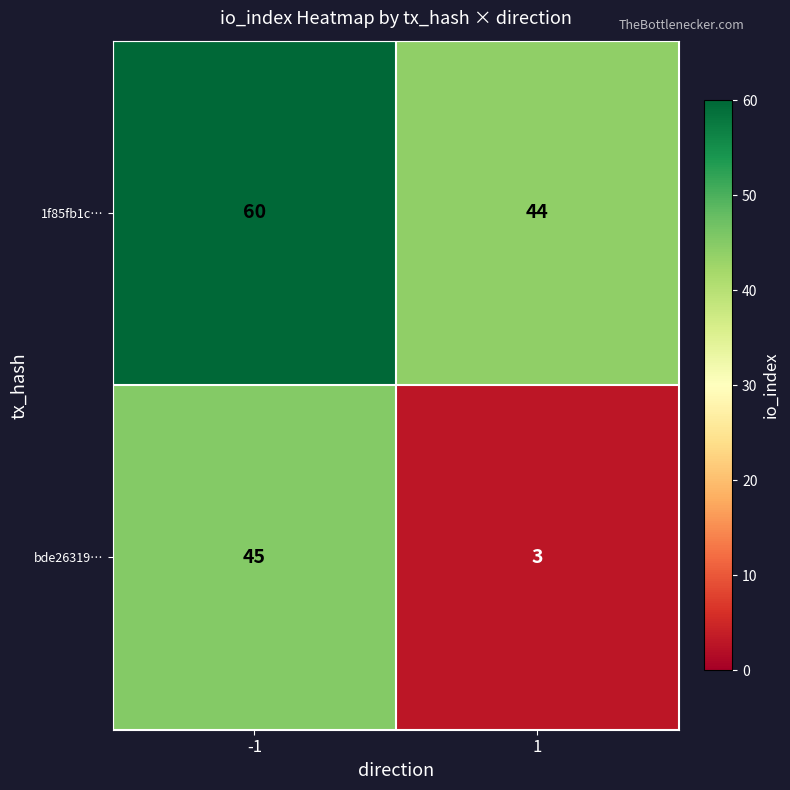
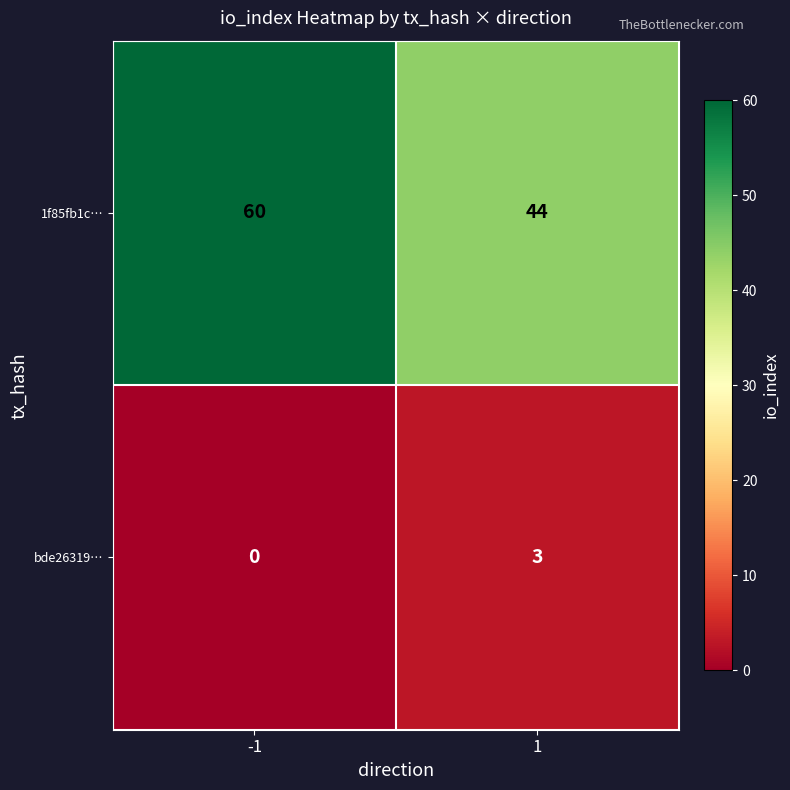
  {
    "1f85fb1c…": {
      "-1": 60,
      "1": 44
    },
    "bde26319…": {
-     "-1": 45,
+     "-1": 0,
      "1": 3
    }
  }
